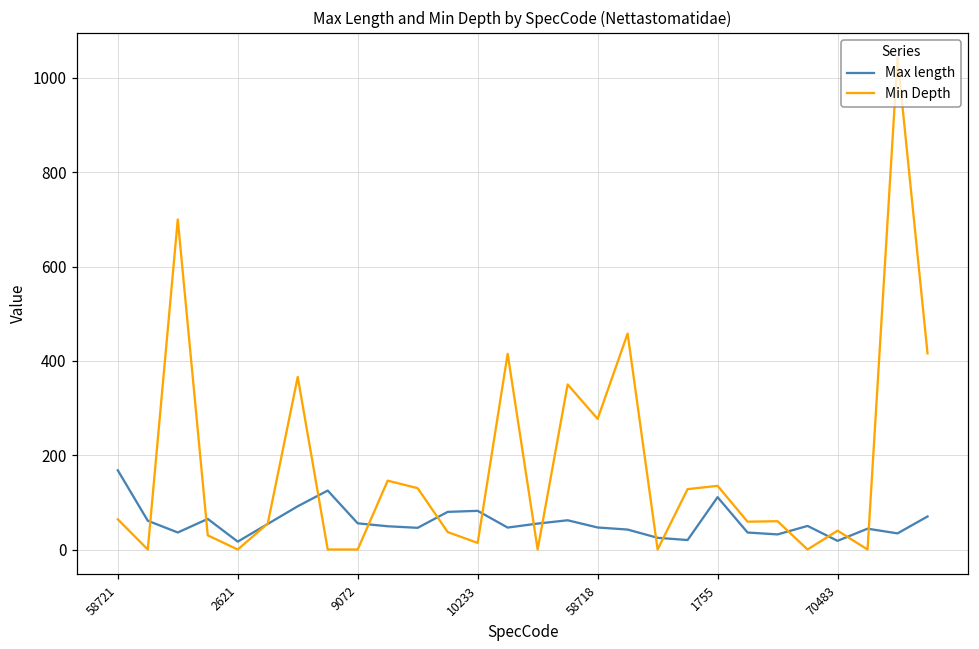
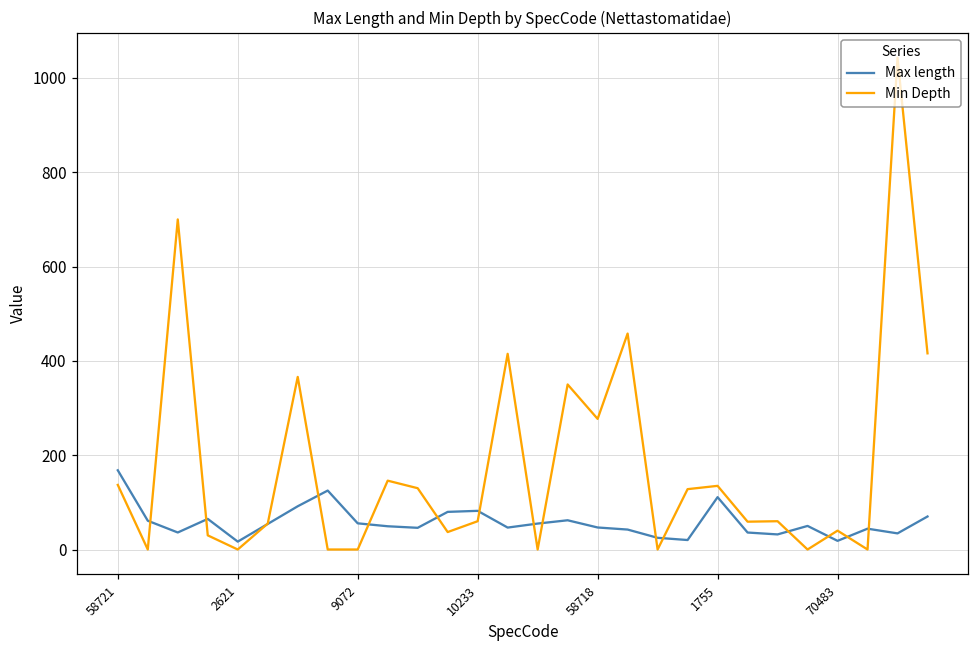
  {
    "Max length": {
      "58721": 170,
      "2621": 20,
      "9072": 60,
      "10233": 80,
      "58718": 50,
      "1755": 110,
      "70483": 20
    },
    "Min Depth": {
-     "58721": 60,
+     "58721": 140,
      "2621": 0,
      "9072": 0,
-     "10233": 10,
+     "10233": 60,
      "58718": 280,
      "1755": 140,
      "70483": 40
    }
  }
